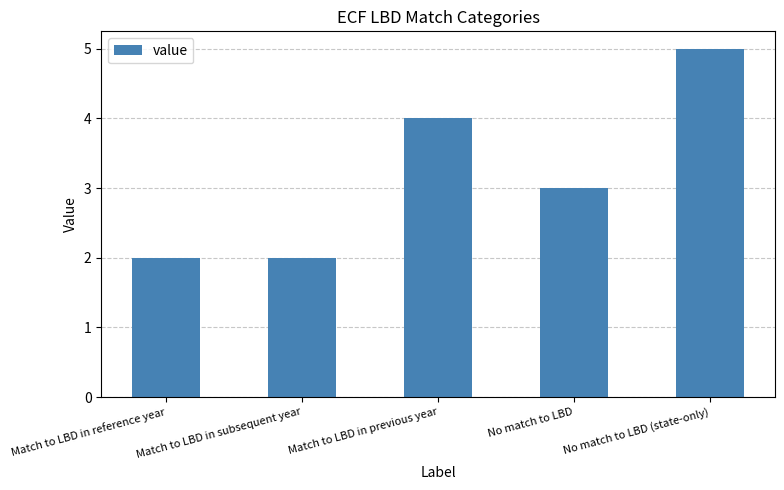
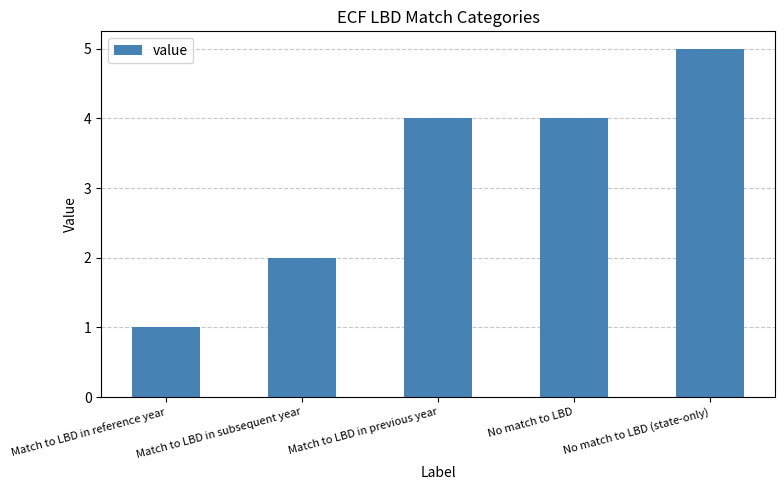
  {
-   "Match to LBD in reference year": 2,
+   "Match to LBD in reference year": 1,
    "Match to LBD in subsequent year": 2,
    "Match to LBD in previous year": 4,
-   "No match to LBD": 3,
+   "No match to LBD": 4,
    "No match to LBD (state-only)": 5
  }
